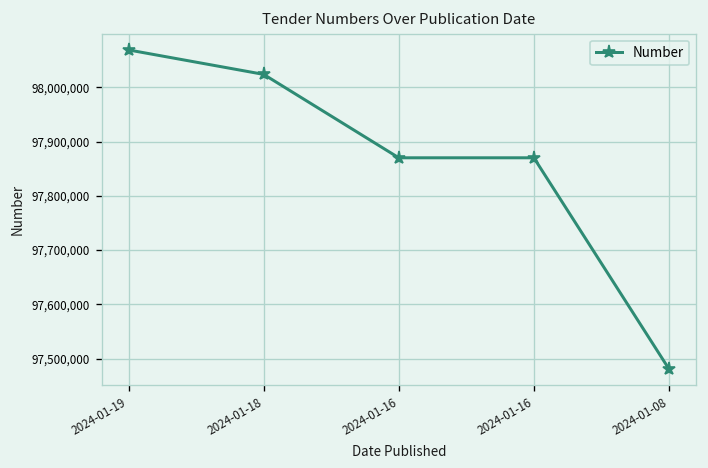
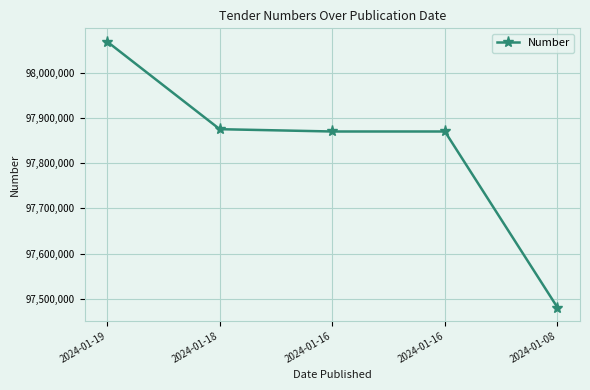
  {
    "2024-01-19": "98,070,000",
-   "2024-01-18": "98,020,000",
+   "2024-01-18": "97,880,000",
    "2024-01-08": "97,480,000"
  }
